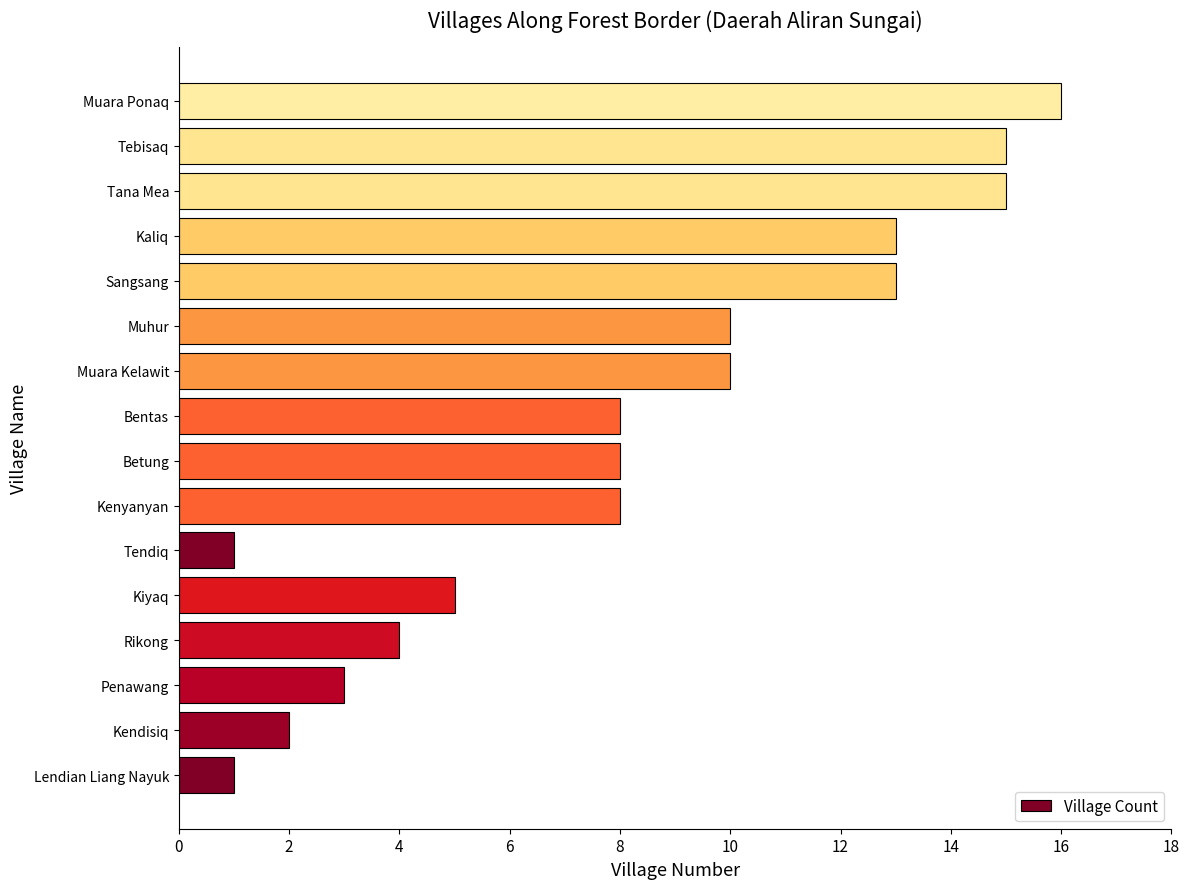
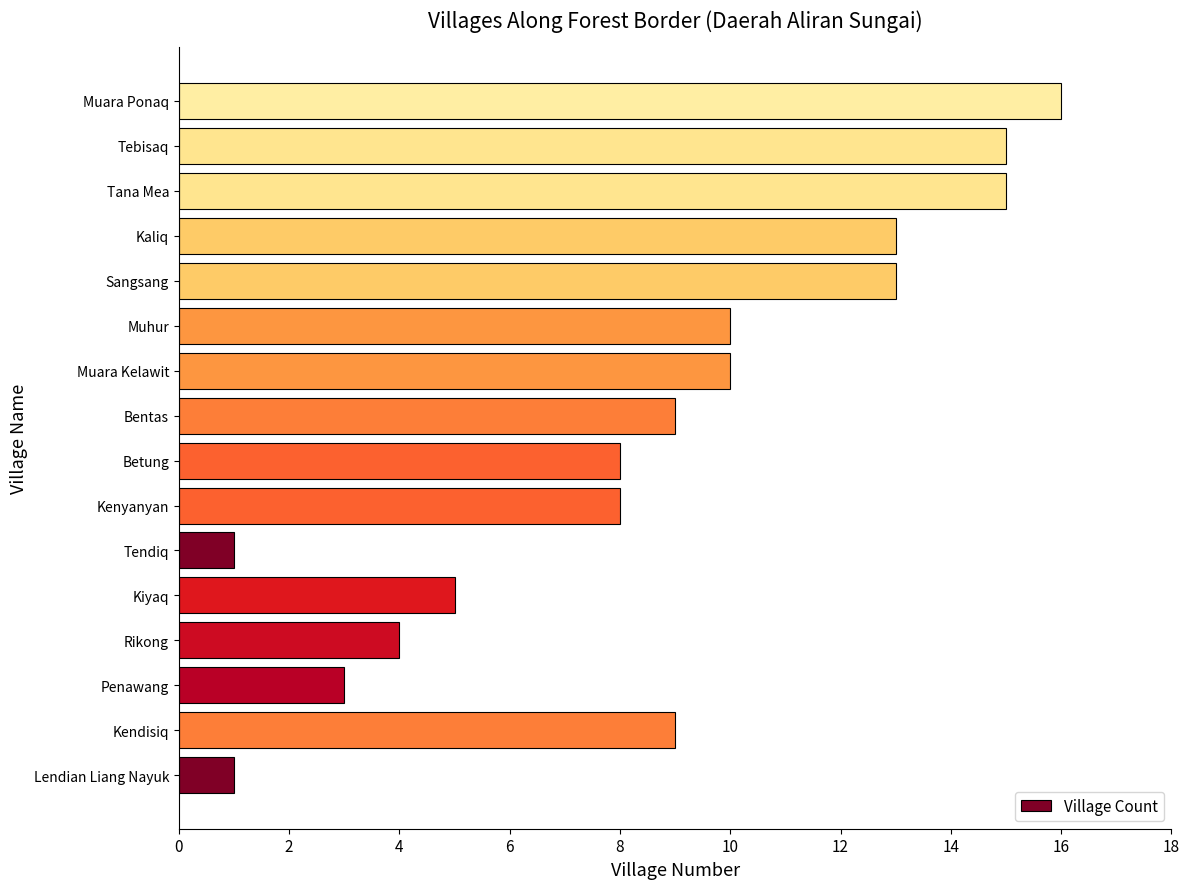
  {
    "Muara Ponaq": 16,
    "Tebisaq": 15,
    "Tana Mea": 15,
    "Kaliq": 13,
    "Sangsang": 13,
    "Muhur": 10,
    "Muara Kelawit": 10,
-   "Bentas": 8,
+   "Bentas": 9,
    "Betung": 8,
    "Kenyanyan": 8,
    "Tendiq": 1,
    "Kiyaq": 5,
    "Rikong": 4,
    "Penawang": 3,
-   "Kendisiq": 2,
+   "Kendisiq": 9,
    "Lendian Liang Nayuk": 1
  }
